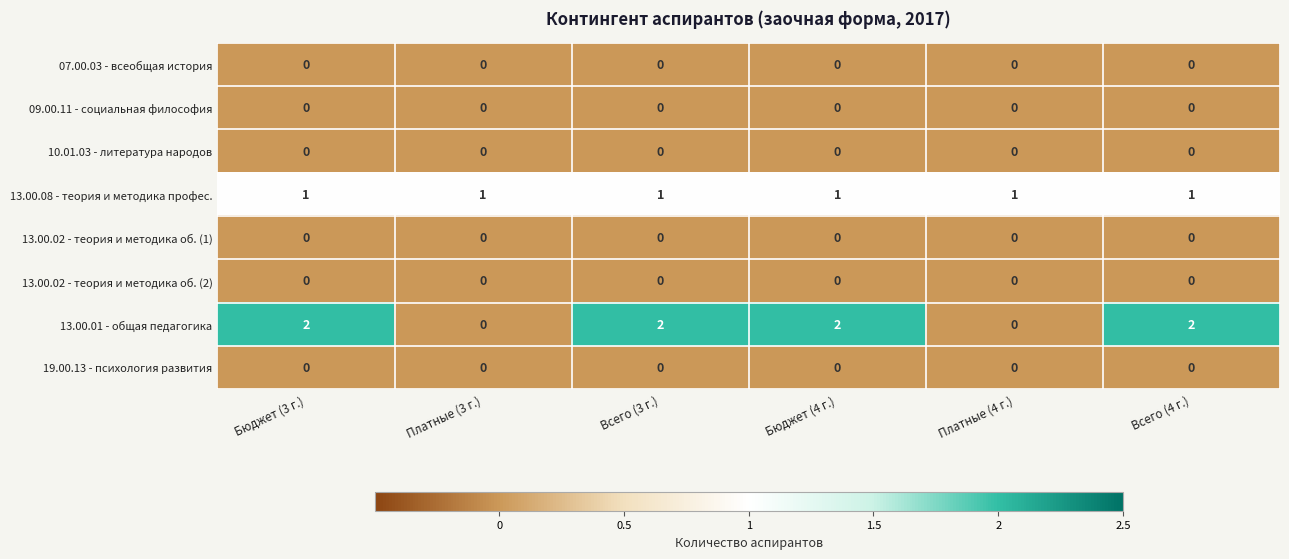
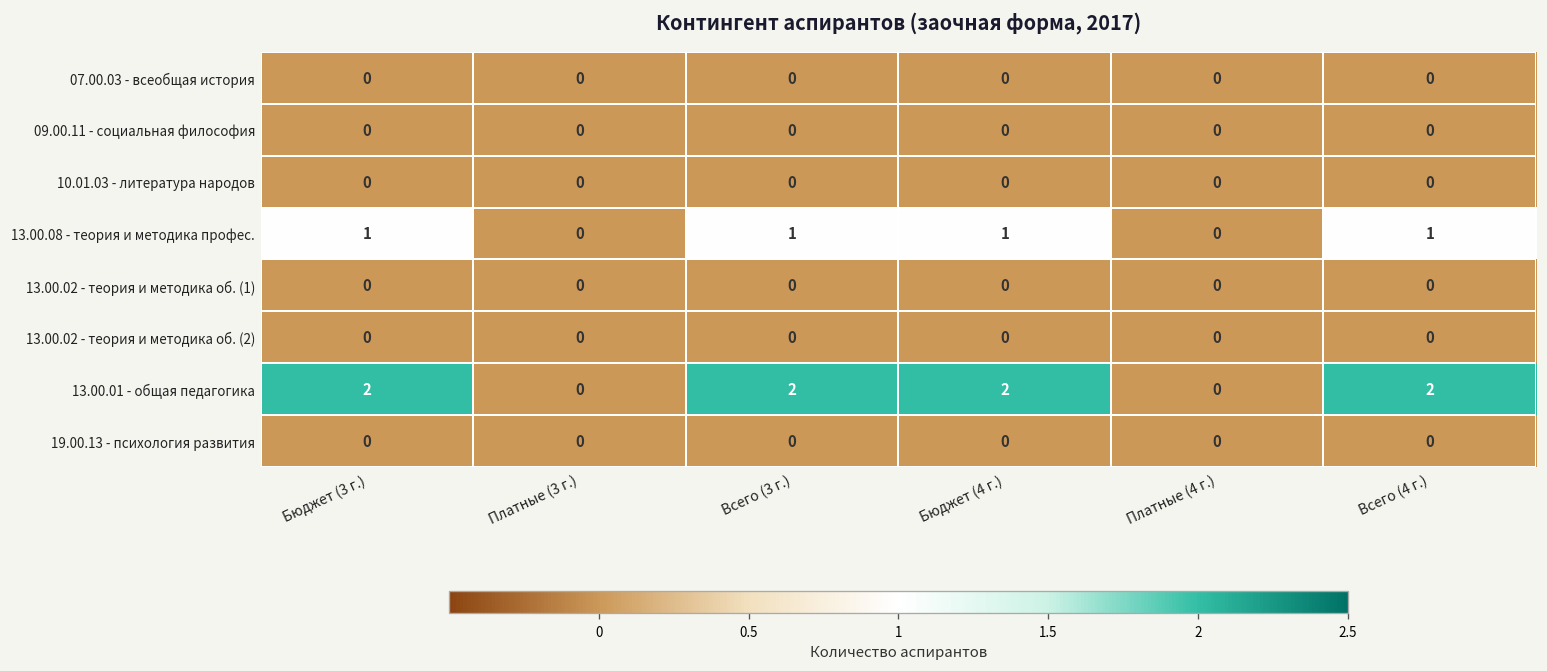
  {
    "07.00.03 - всеобщая история": {
      "Бюджет (3 г.)": 0,
      "Платные (3 г.)": 0,
      "Всего (3 г.)": 0,
      "Бюджет (4 г.)": 0,
      "Платные (4 г.)": 0,
      "Всего (4 г.)": 0
    },
    "09.00.11 - социальная философия": {
      "Бюджет (3 г.)": 0,
      "Платные (3 г.)": 0,
      "Всего (3 г.)": 0,
      "Бюджет (4 г.)": 0,
      "Платные (4 г.)": 0,
      "Всего (4 г.)": 0
    },
    "10.01.03 - литература народов": {
      "Бюджет (3 г.)": 0,
      "Платные (3 г.)": 0,
      "Всего (3 г.)": 0,
      "Бюджет (4 г.)": 0,
      "Платные (4 г.)": 0,
      "Всего (4 г.)": 0
    },
    "13.00.08 - теория и методика профес.": {
      "Бюджет (3 г.)": 1,
-     "Платные (3 г.)": 1,
+     "Платные (3 г.)": 0,
      "Всего (3 г.)": 1,
      "Бюджет (4 г.)": 1,
-     "Платные (4 г.)": 1,
+     "Платные (4 г.)": 0,
      "Всего (4 г.)": 1
    },
    "13.00.02 - теория и методика об. (1)": {
      "Бюджет (3 г.)": 0,
      "Платные (3 г.)": 0,
      "Всего (3 г.)": 0,
      "Бюджет (4 г.)": 0,
      "Платные (4 г.)": 0,
      "Всего (4 г.)": 0
    },
    "13.00.02 - теория и методика об. (2)": {
      "Бюджет (3 г.)": 0,
      "Платные (3 г.)": 0,
      "Всего (3 г.)": 0,
      "Бюджет (4 г.)": 0,
      "Платные (4 г.)": 0,
      "Всего (4 г.)": 0
    },
    "13.00.01 - общая педагогика": {
      "Бюджет (3 г.)": 2,
      "Платные (3 г.)": 0,
      "Всего (3 г.)": 2,
      "Бюджет (4 г.)": 2,
      "Платные (4 г.)": 0,
      "Всего (4 г.)": 2
    },
    "19.00.13 - психология развития": {
      "Бюджет (3 г.)": 0,
      "Платные (3 г.)": 0,
      "Всего (3 г.)": 0,
      "Бюджет (4 г.)": 0,
      "Платные (4 г.)": 0,
      "Всего (4 г.)": 0
    }
  }
